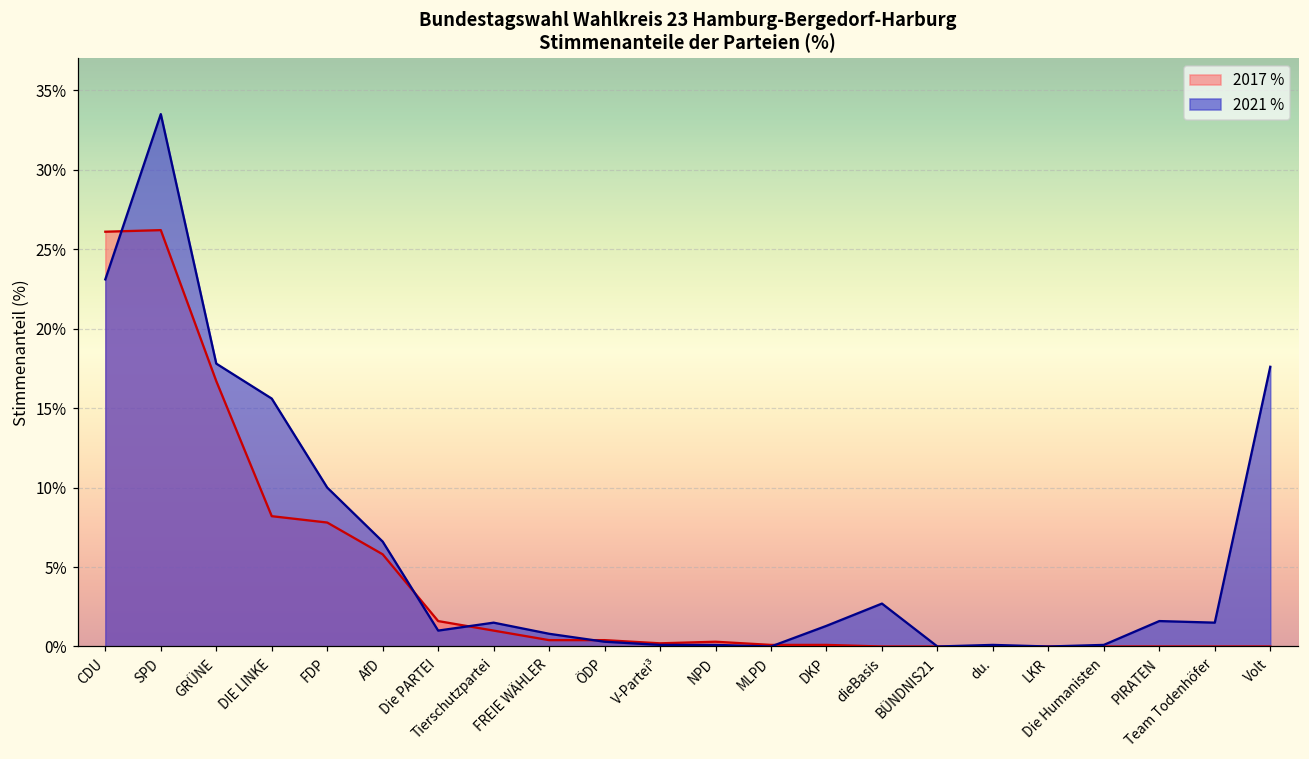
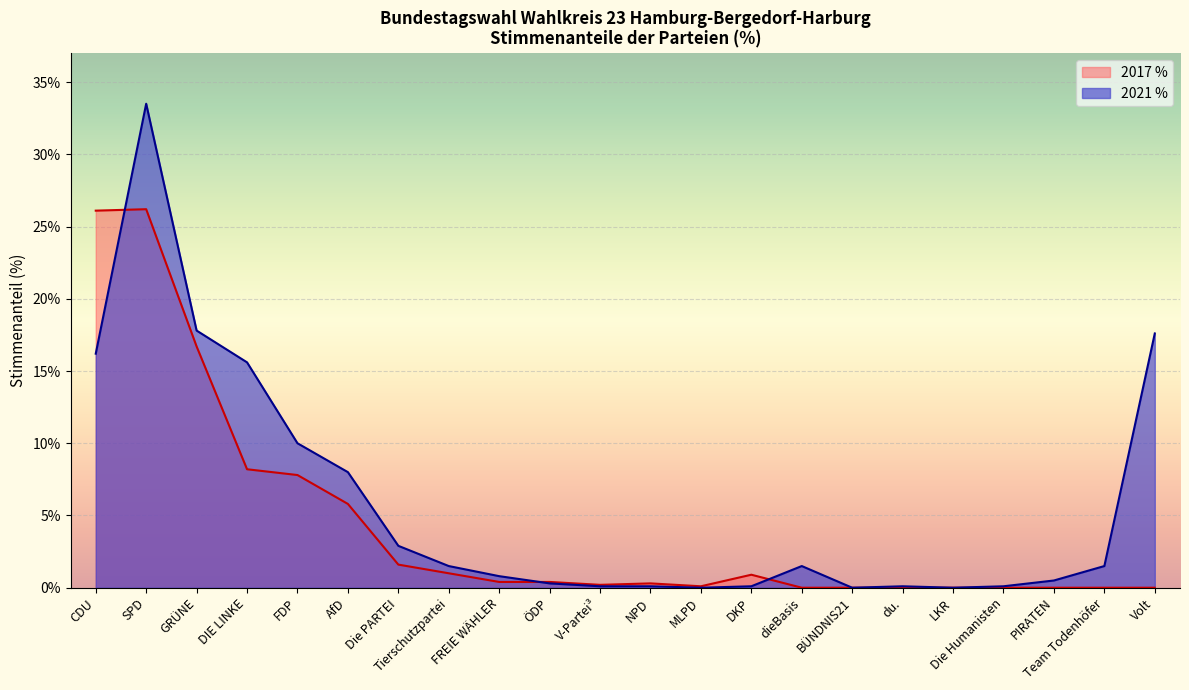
  {
    "2017 %": {
      "CDU": "26.1%",
      "SPD": "26.2%",
      "GRÜNE": "16.7%",
      "DIE LINKE": "8.2%",
      "FDP": "7.8%",
      "AfD": "5.8%",
      "Die PARTEI": "1.6%",
      "Tierschutzpartei": "1.0%",
      "FREIE WÄHLER": "0.4%",
      "NPD": "0.3%",
-     "DKP": "0.1%",
+     "DKP": "0.9%",
      "dieBasis": "0.0%",
      "PIRATEN": "0.0%",
      "Team Todenhöfer": "0.0%",
      "Volt": "0.0%"
    },
    "2021 %": {
-     "CDU": "23.1%",
+     "CDU": "16.2%",
      "SPD": "33.5%",
      "GRÜNE": "17.8%",
      "DIE LINKE": "15.6%",
      "FDP": "10.0%",
-     "AfD": "6.6%",
-     "Die PARTEI": "1.0%",
+     "AfD": "8.0%",
+     "Die PARTEI": "2.9%",
      "Tierschutzpartei": "1.5%",
      "FREIE WÄHLER": "0.8%",
      "NPD": "0.1%",
-     "DKP": "1.3%",
-     "dieBasis": "2.7%",
-     "PIRATEN": "1.6%",
+     "DKP": "0.1%",
+     "dieBasis": "1.5%",
+     "PIRATEN": "0.5%",
      "Team Todenhöfer": "1.5%",
      "Volt": "17.6%"
    }
  }
